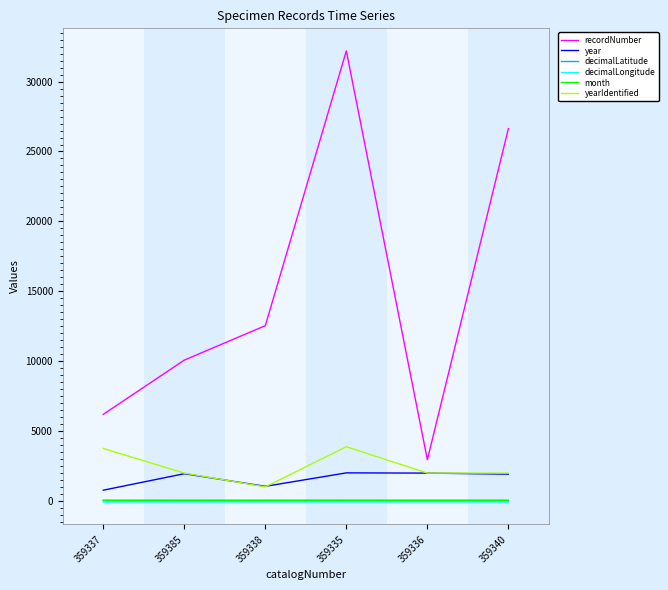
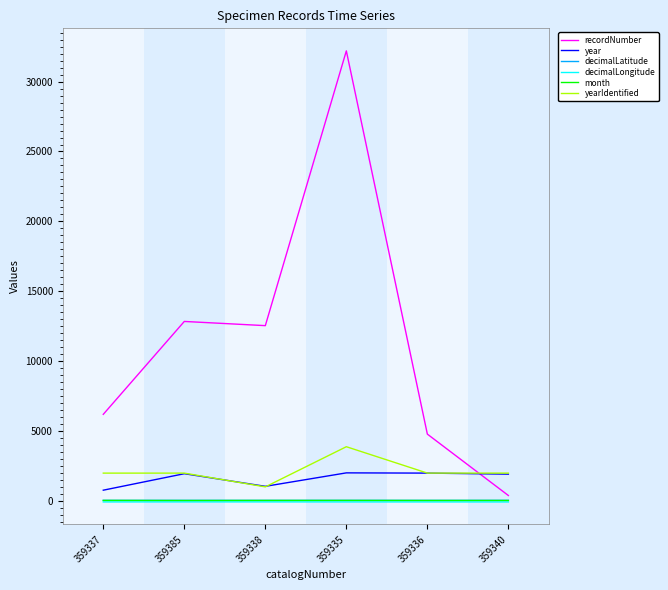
  {
    "recordNumber": {
      "359337": 6200,
-     "359385": 10100,
+     "359385": 12800,
      "359338": 12500,
      "359335": 32200,
-     "359336": 2900,
-     "359340": 26600
+     "359336": 4800,
+     "359340": 400
    },
    "year": {
      "359337": 700,
      "359335": 2000
    },
    "yearIdentified": {
-     "359337": 3700,
+     "359337": 2000,
      "359335": 3900
    }
  }
